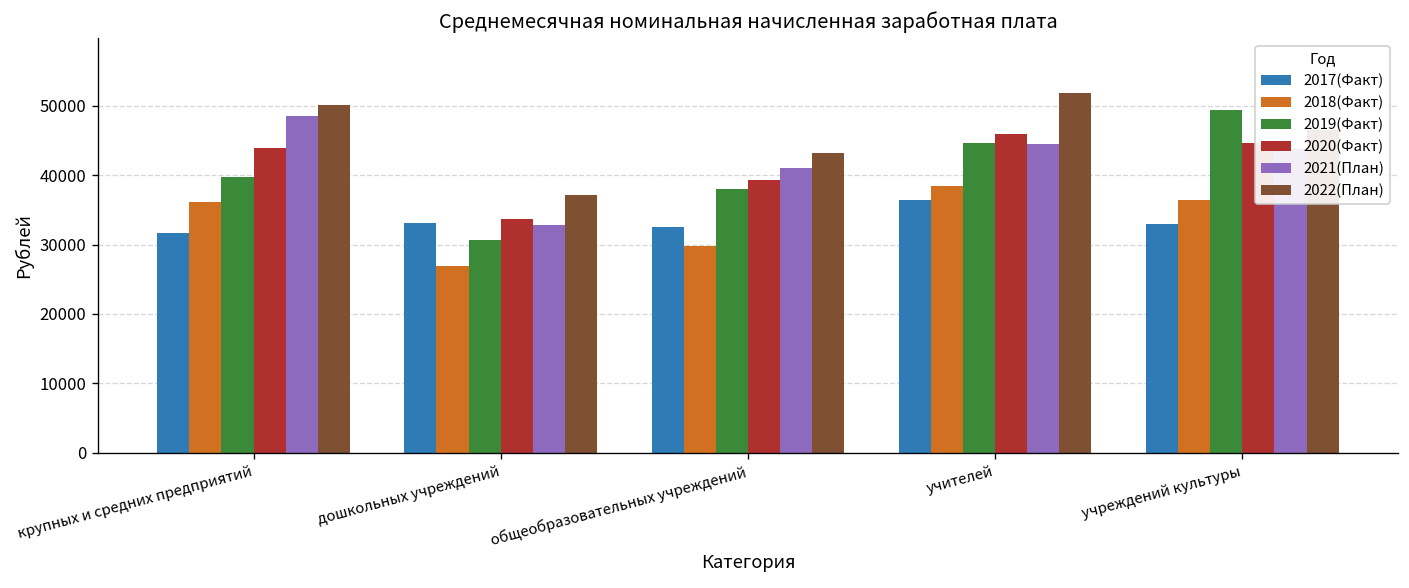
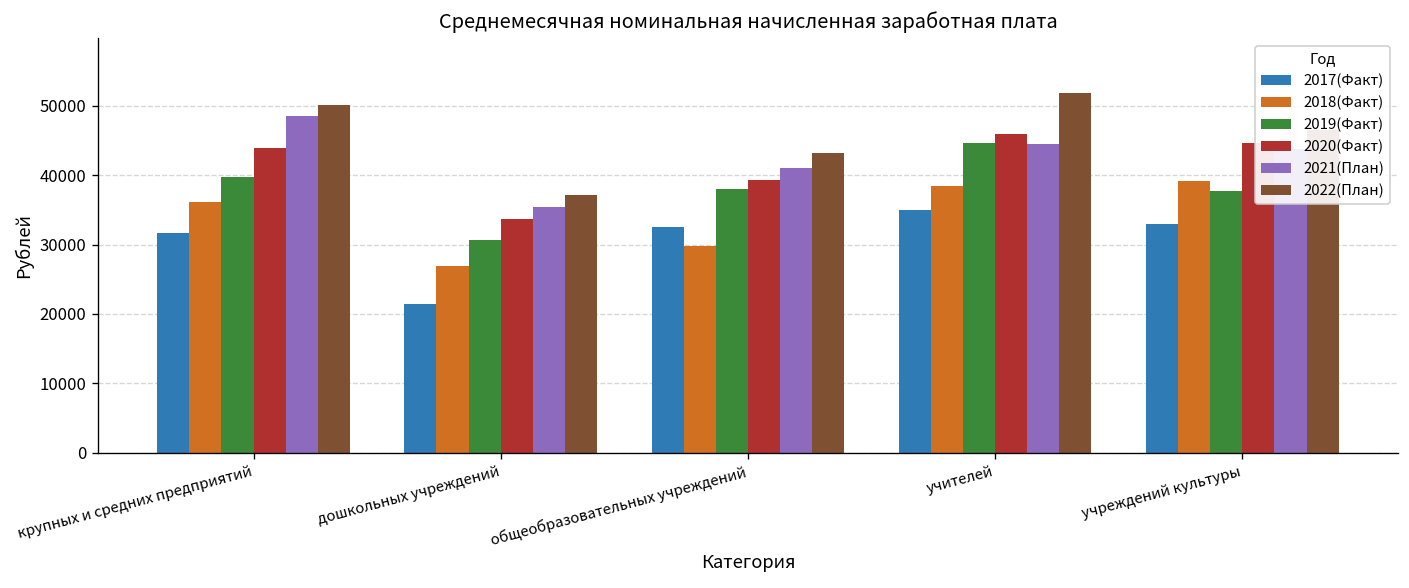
  {
    "2017(Факт)": {
      "крупных и средних предприятий": 32000,
-     "дошкольных учреждений": 33000,
+     "дошкольных учреждений": 21000,
      "общеобразовательных учреждений": 33000,
-     "учителей": 36000,
+     "учителей": 35000,
      "учреждений культуры": 33000
    },
    "2018(Факт)": {
      "крупных и средних предприятий": 36000,
      "дошкольных учреждений": 27000,
      "общеобразовательных учреждений": 30000,
      "учителей": 38000,
-     "учреждений культуры": 36000
+     "учреждений культуры": 39000
    },
    "2019(Факт)": {
      "крупных и средних предприятий": 40000,
      "дошкольных учреждений": 31000,
      "общеобразовательных учреждений": 38000,
      "учителей": 45000,
-     "учреждений культуры": 49000
+     "учреждений культуры": 38000
    },
    "2021(План)": {
      "крупных и средних предприятий": 48000,
-     "дошкольных учреждений": 33000,
+     "дошкольных учреждений": 35000,
      "общеобразовательных учреждений": 41000,
      "учителей": 44000
    }
  }
